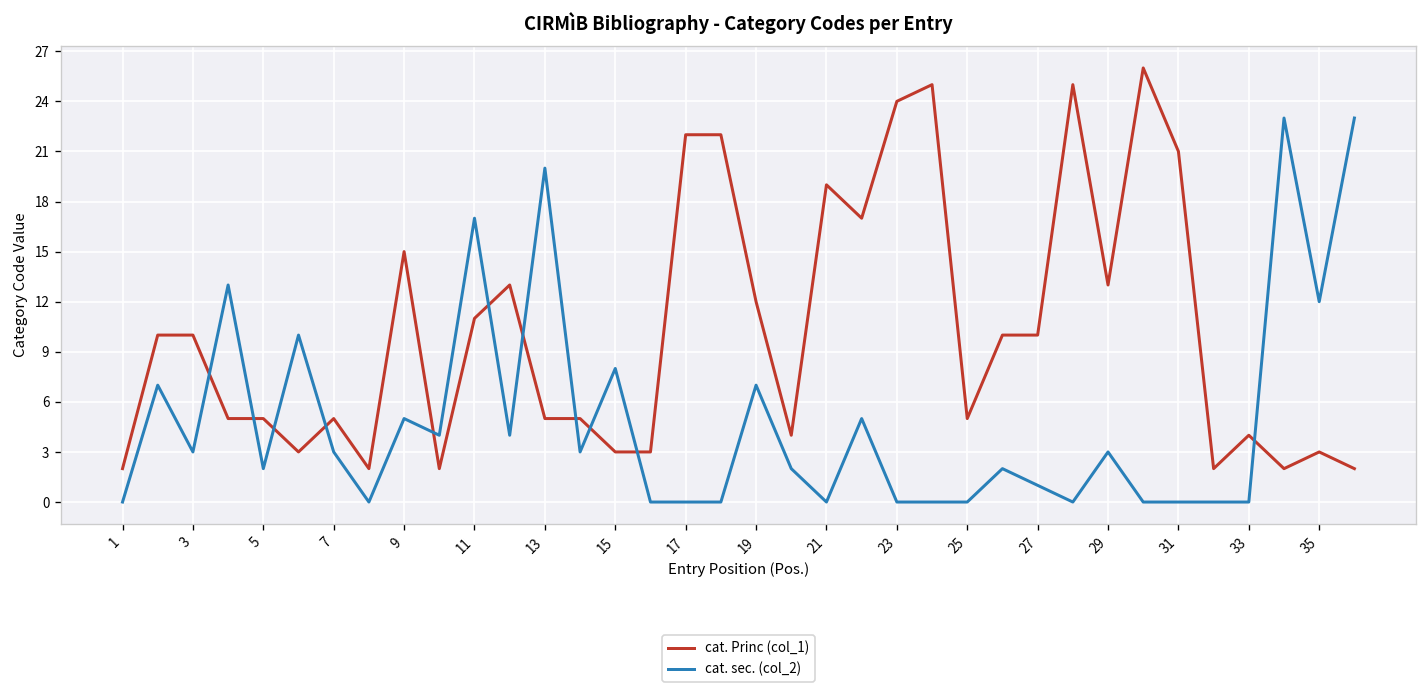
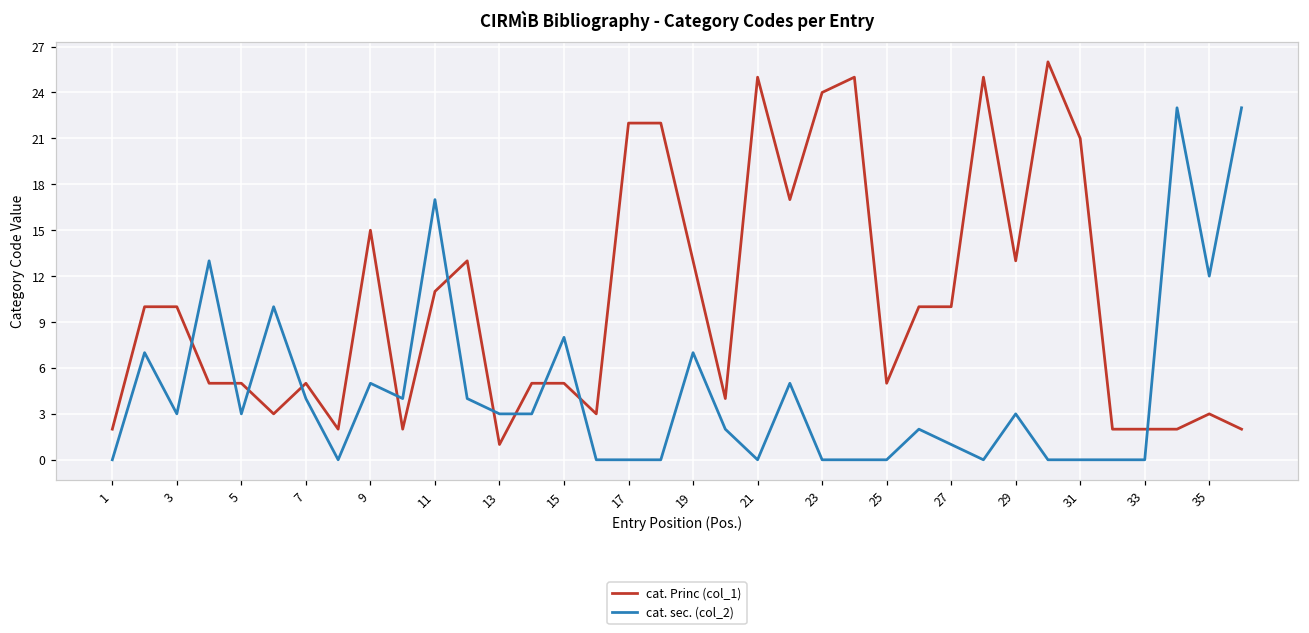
  {
    "cat. Princ (col_1)": {
      "1": 2,
      "3": 10,
      "5": 5,
      "7": 5,
      "9": 15,
      "11": 11,
-     "13": 5,
-     "15": 3,
+     "13": 1,
+     "15": 5,
      "17": 22,
-     "19": 12,
-     "21": 19,
+     "19": 13,
+     "21": 25,
      "23": 24,
      "25": 5,
      "27": 10,
      "29": 13,
      "31": 21,
-     "33": 4,
+     "33": 2,
      "35": 3
    },
    "cat. sec. (col_2)": {
      "1": 0,
      "3": 3,
-     "5": 2,
-     "7": 3,
+     "5": 3,
+     "7": 4,
      "9": 5,
      "11": 17,
-     "13": 20,
+     "13": 3,
      "15": 8,
      "17": 0,
      "19": 7,
      "21": 0,
      "23": 0,
      "25": 0,
      "27": 1,
      "29": 3,
      "31": 0,
      "33": 0,
      "35": 12
    }
  }
